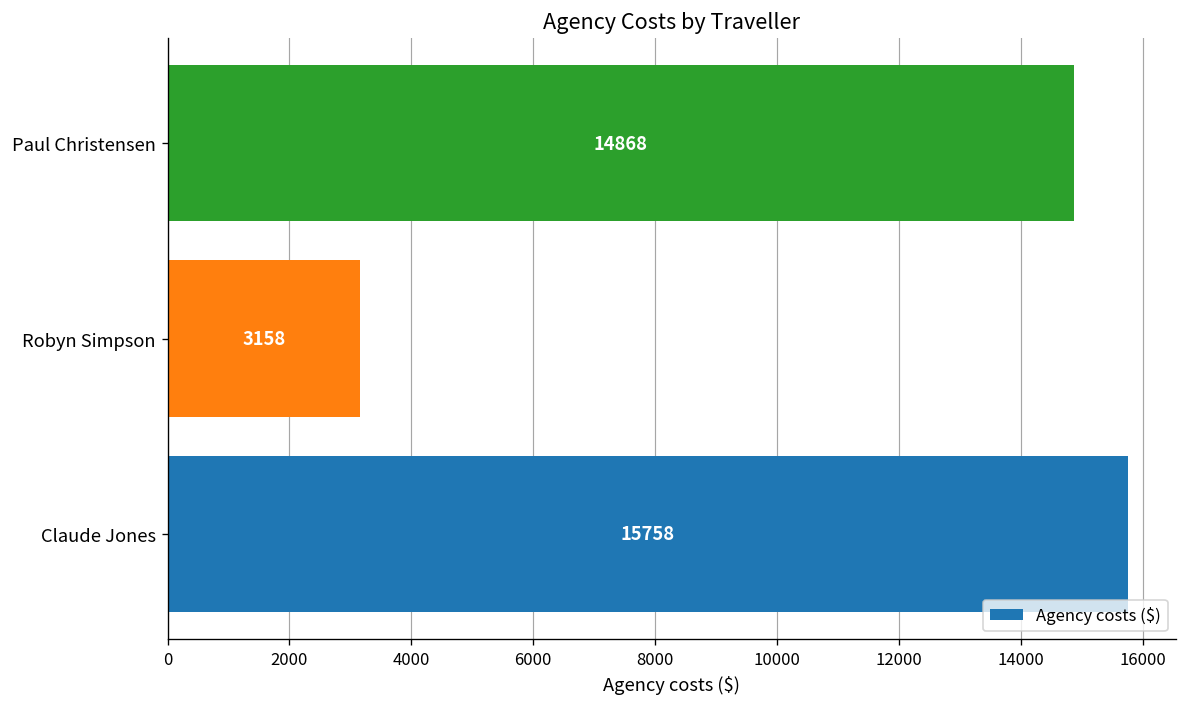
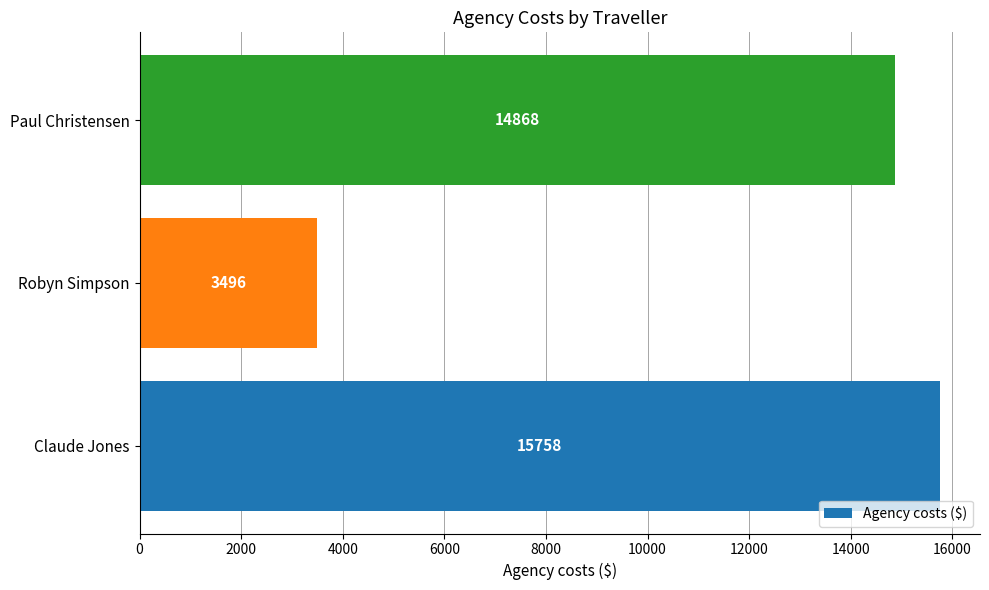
  {
    "Paul Christensen": 14868,
-   "Robyn Simpson": 3158,
+   "Robyn Simpson": 3496,
    "Claude Jones": 15758
  }
